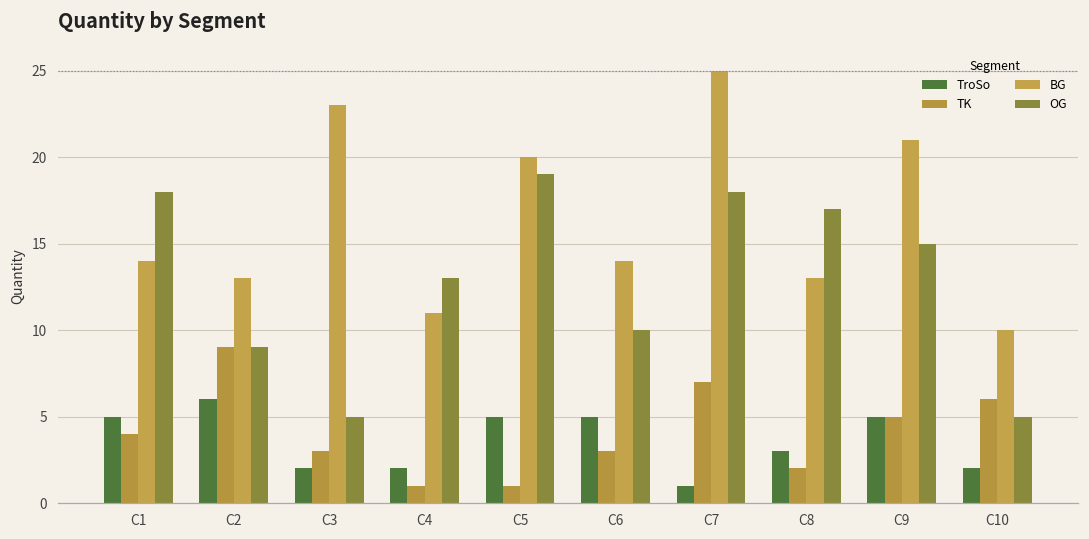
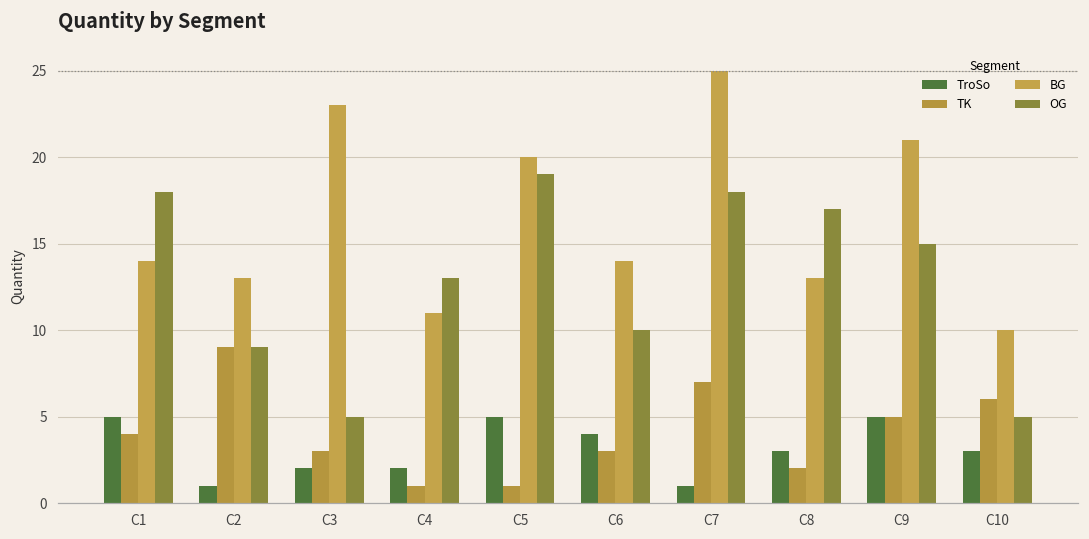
  {
    "TroSo": {
      "C1": 5,
-     "C2": 6,
+     "C2": 1,
      "C3": 2,
      "C4": 2,
      "C5": 5,
-     "C6": 5,
+     "C6": 4,
      "C7": 1,
      "C8": 3,
      "C9": 5,
-     "C10": 2
+     "C10": 3
    }
  }
